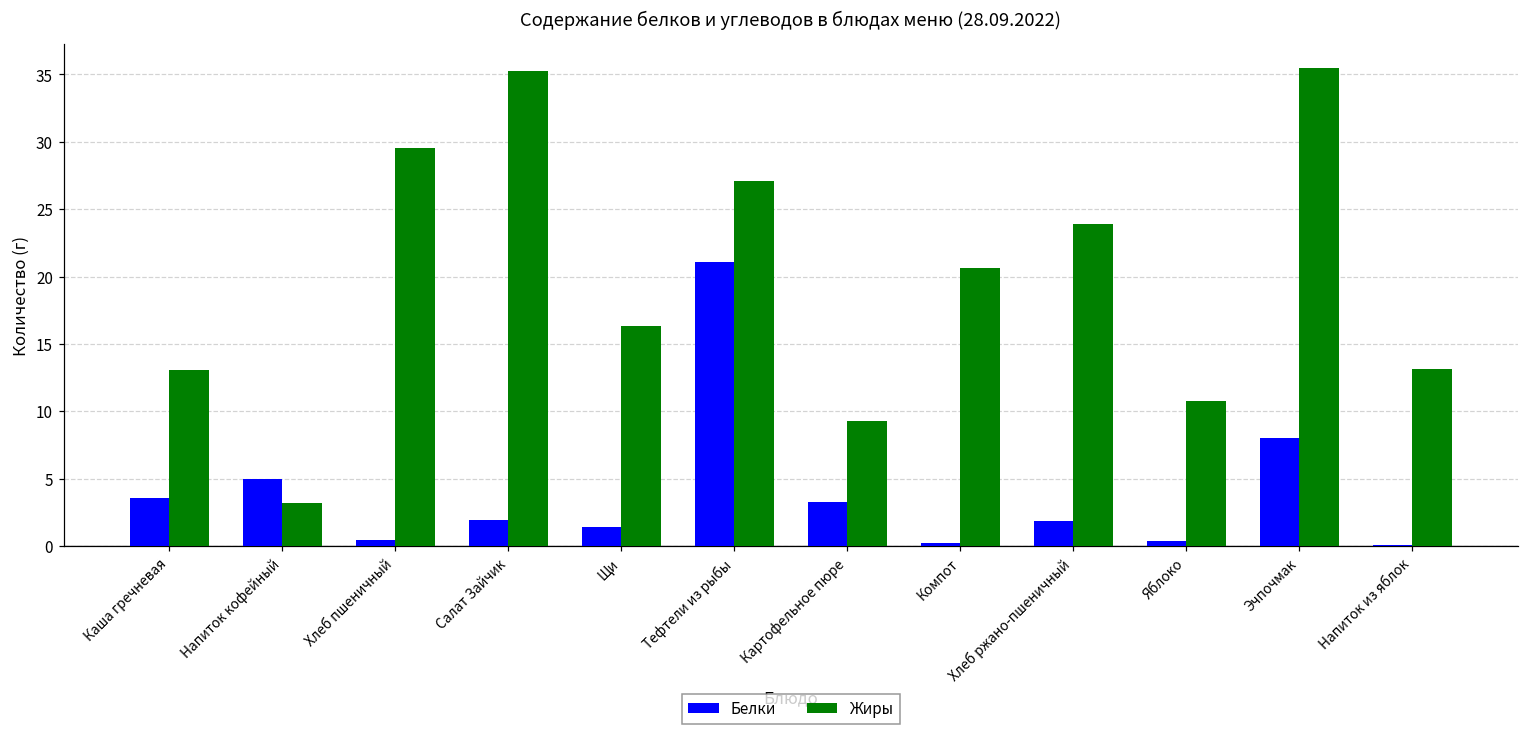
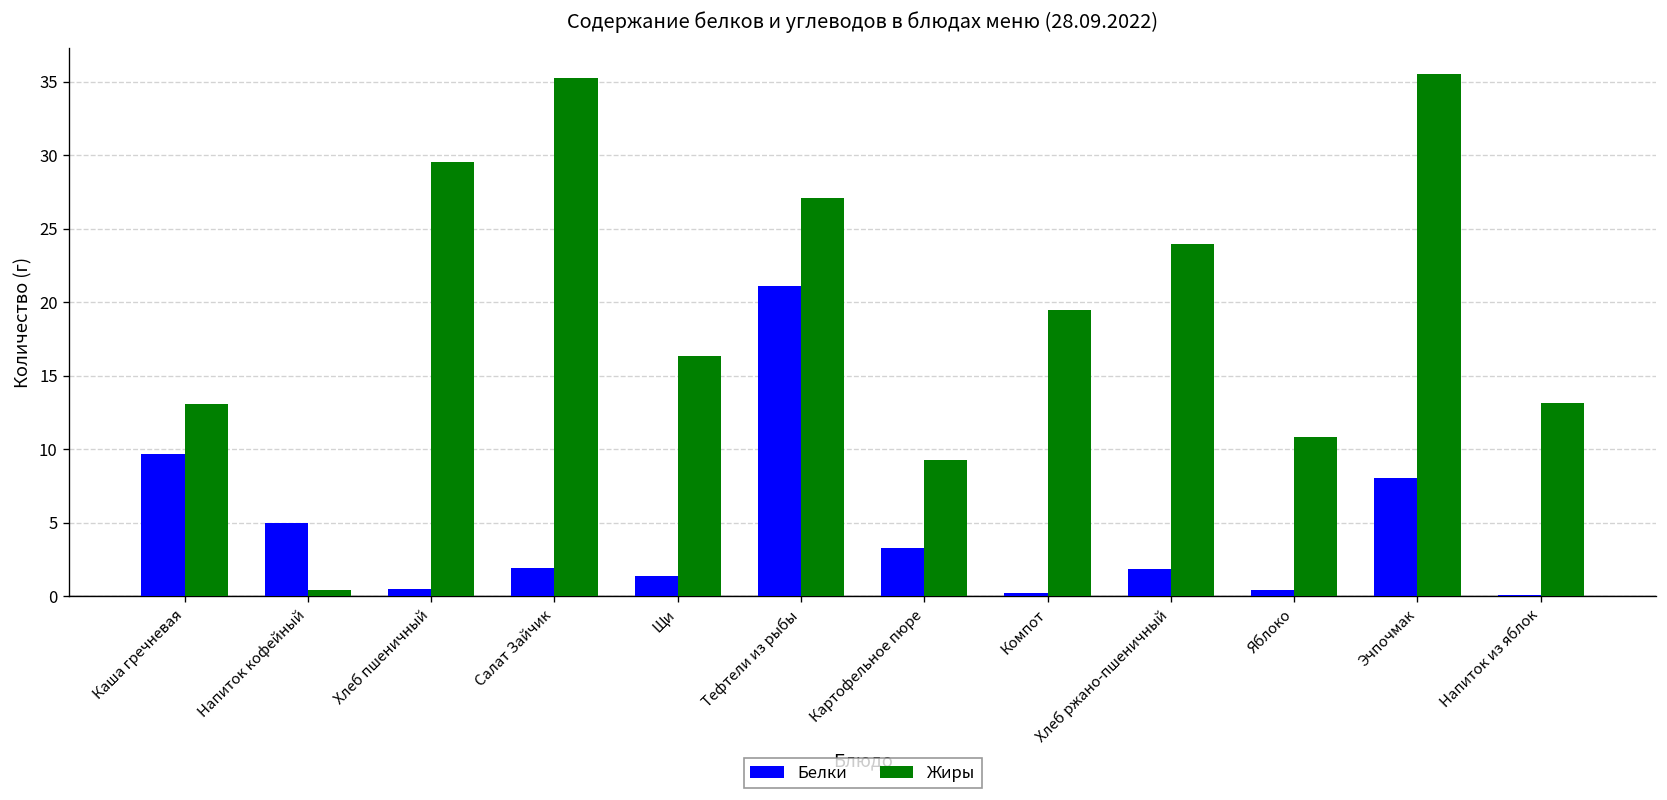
  {
    "Белки": {
-     "Каша гречневая": 3.6,
+     "Каша гречневая": 9.6,
      "Напиток кофейный": 5.0,
      "Хлеб пшеничный": 0.5,
      "Салат Зайчик": 1.9,
      "Щи": 1.4,
      "Тефтели из рыбы": 21.1,
      "Картофельное пюре": 3.3,
      "Компот": 0.2,
      "Хлеб ржано-пшеничный": 1.9,
      "Яблоко": 0.4,
      "Эчпочмак": 8.0
    },
    "Жиры": {
      "Каша гречневая": 13.1,
-     "Напиток кофейный": 3.2,
+     "Напиток кофейный": 0.4,
      "Хлеб пшеничный": 29.5,
      "Салат Зайчик": 35.2,
      "Щи": 16.3,
      "Тефтели из рыбы": 27.1,
      "Картофельное пюре": 9.3,
-     "Компот": 20.6,
+     "Компот": 19.4,
      "Хлеб ржано-пшеничный": 23.9,
      "Яблоко": 10.8,
      "Эчпочмак": 35.5,
      "Напиток из яблок": 13.2
    }
  }
